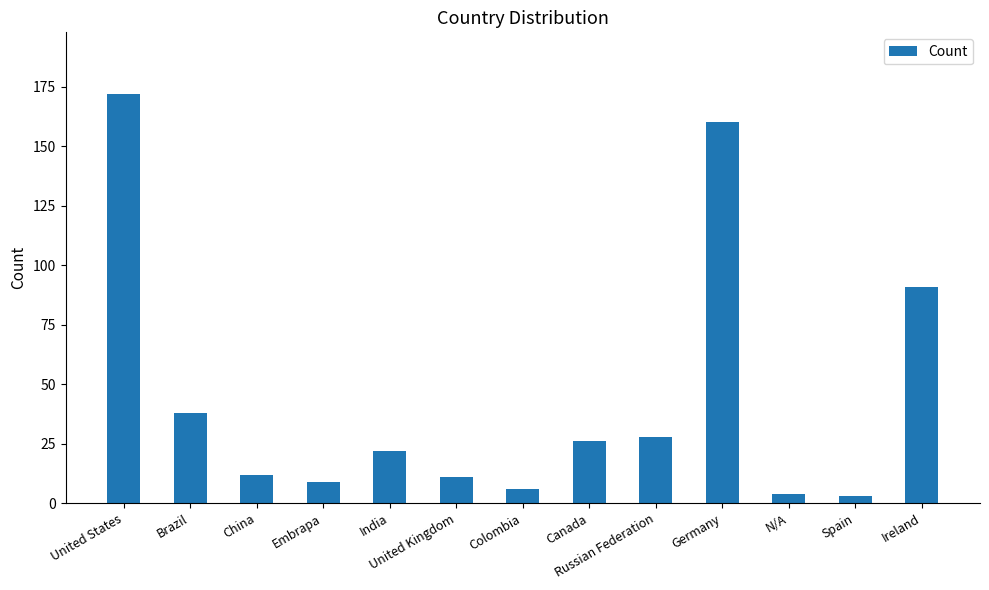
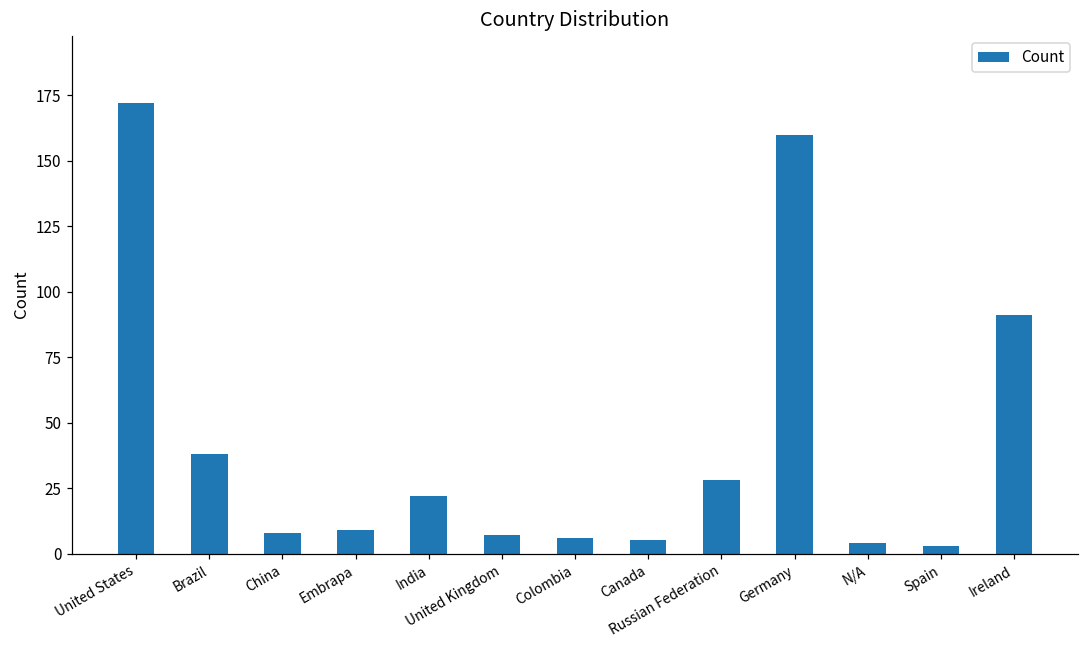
  {
    "United States": 172,
    "Brazil": 38,
-   "China": 12,
+   "China": 8,
    "Embrapa": 9,
    "India": 22,
-   "United Kingdom": 11,
+   "United Kingdom": 7,
    "Colombia": 6,
-   "Canada": 26,
+   "Canada": 5,
    "Russian Federation": 28,
    "Germany": 160,
    "N/A": 4,
    "Spain": 3,
    "Ireland": 91
  }
